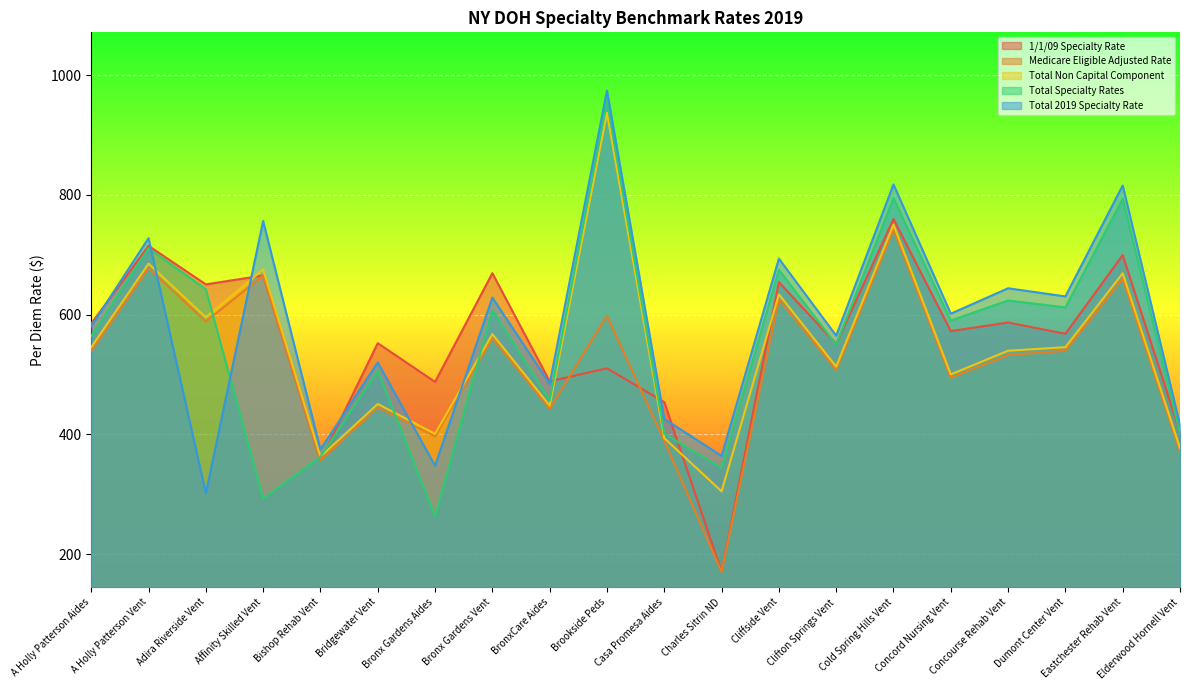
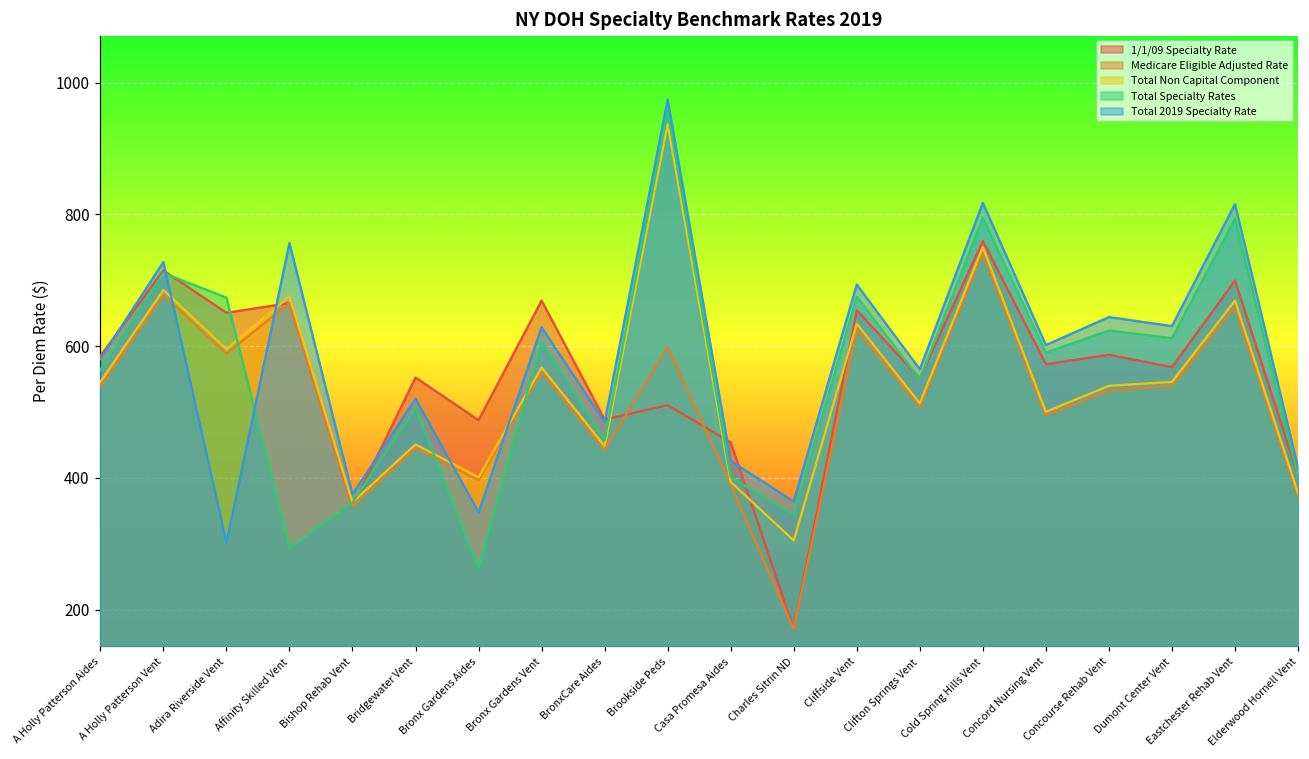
  {
    "Total Specialty Rates": {
      "A Holly Patterson Aides": 560,
-     "Adira Riverside Vent": 640,
+     "Adira Riverside Vent": 670,
      "Affinity Skilled Vent": 290,
      "Bridgewater Vent": 510,
      "Bronx Gardens Aides": 260,
      "Bronx Gardens Vent": 610,
      "BronxCare Aides": 460,
      "Brookside Peds": 960,
      "Casa Promesa Aides": 400,
      "Charles Sitrin ND": 340,
      "Cliffside Vent": 670,
      "Cold Spring Hills Vent": 790,
      "Concord Nursing Vent": 590,
      "Concourse Rehab Vent": 620,
      "Dumont Center Vent": 610,
      "Eastchester Rehab Vent": 790
    },
    "Total 2019 Specialty Rate": {
      "A Holly Patterson Aides": 580,
      "A Holly Patterson Vent": 730,
      "Adira Riverside Vent": 300,
      "Affinity Skilled Vent": 760,
      "Bishop Rehab Vent": 370,
      "Bridgewater Vent": 520,
      "Bronx Gardens Aides": 350,
      "Bronx Gardens Vent": 630,
      "Brookside Peds": 970,
      "Casa Promesa Aides": 430,
      "Charles Sitrin ND": 360,
      "Cliffside Vent": 690,
      "Clifton Springs Vent": 560,
      "Cold Spring Hills Vent": 820,
      "Concord Nursing Vent": 600,
      "Concourse Rehab Vent": 640,
      "Dumont Center Vent": 630,
      "Eastchester Rehab Vent": 820,
      "Elderwood Hornell Vent": 420
    }
  }
